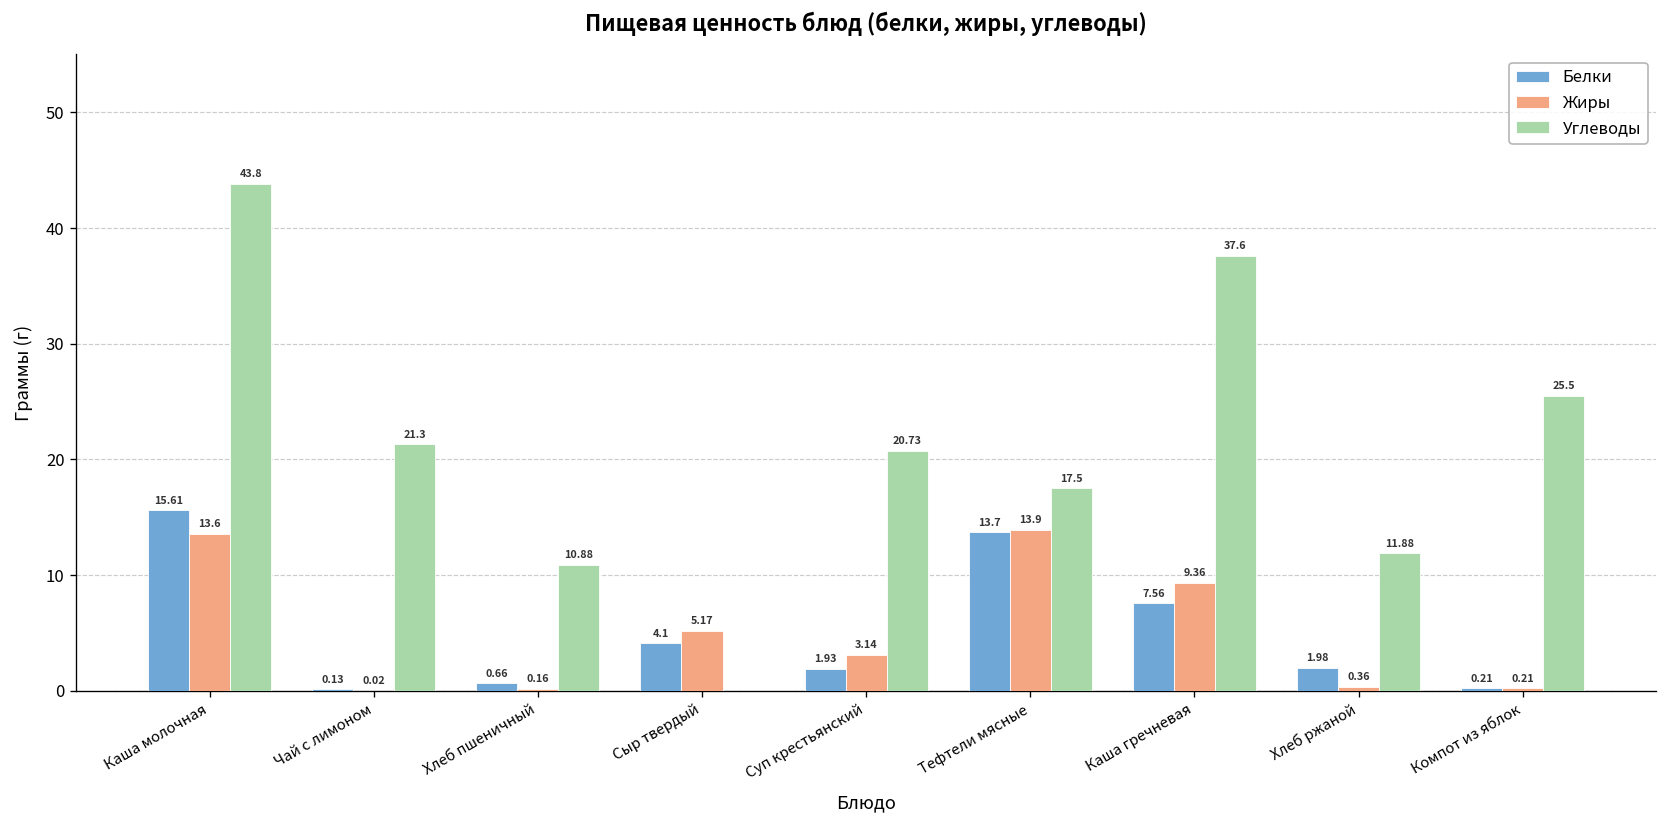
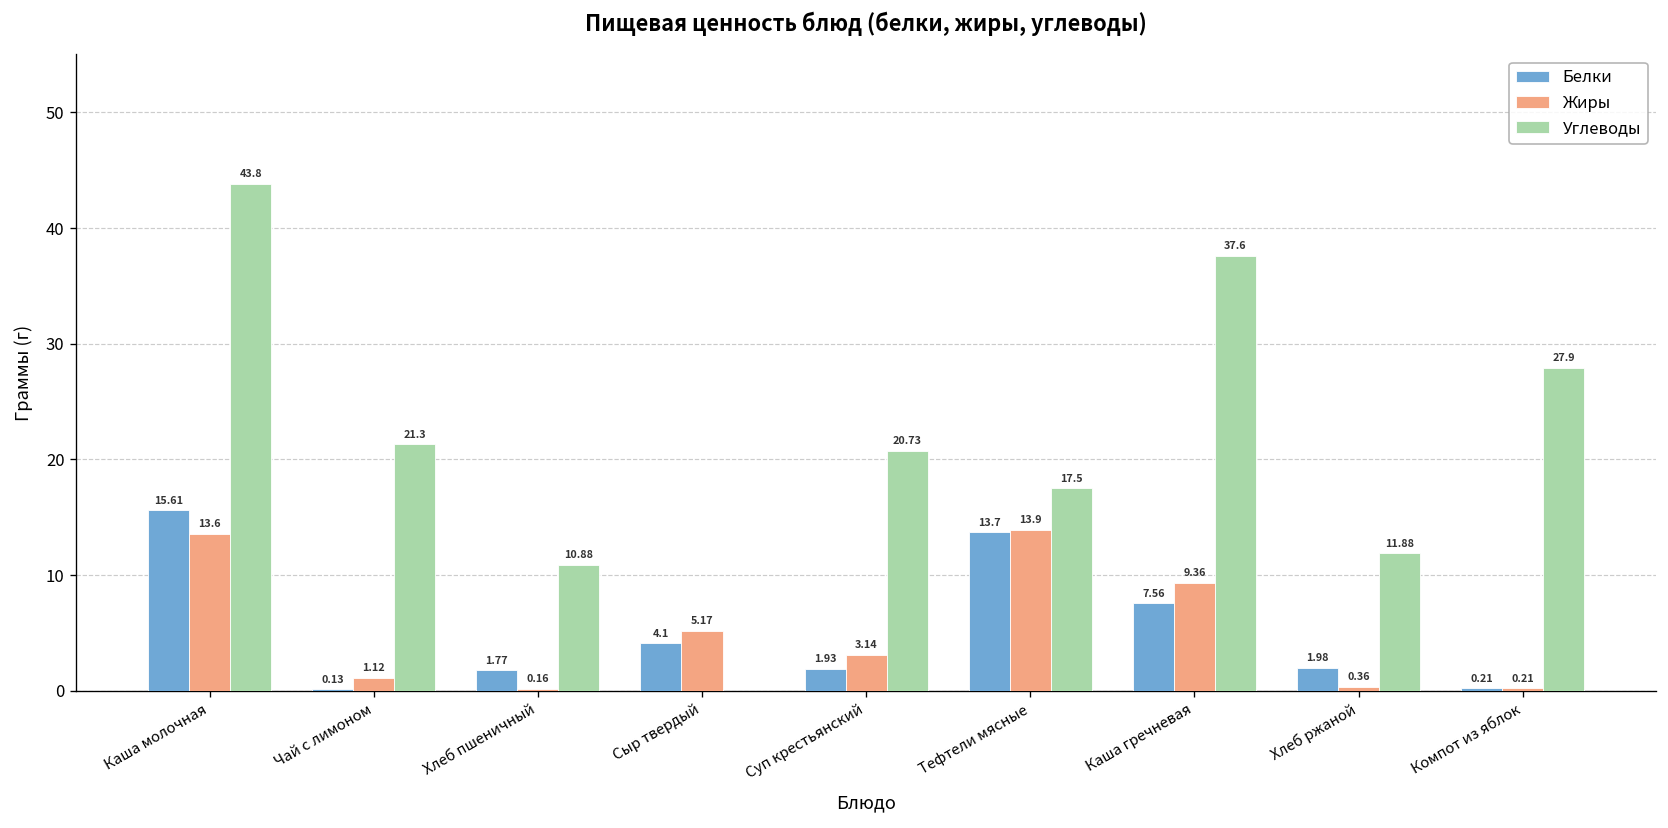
  {
    "Белки": {
      "Каша молочная": 15.61,
      "Чай с лимоном": 0.13,
-     "Хлеб пшеничный": 0.66,
+     "Хлеб пшеничный": 1.77,
      "Сыр твердый": 4.1,
      "Суп крестьянский": 1.93,
      "Тефтели мясные": 13.7,
      "Каша гречневая": 7.56,
      "Хлеб ржаной": 1.98,
      "Компот из яблок": 0.21
    },
    "Жиры": {
      "Каша молочная": 13.6,
-     "Чай с лимоном": 0.02,
+     "Чай с лимоном": 1.12,
      "Хлеб пшеничный": 0.16,
      "Сыр твердый": 5.17,
      "Суп крестьянский": 3.14,
      "Тефтели мясные": 13.9,
      "Каша гречневая": 9.36,
      "Хлеб ржаной": 0.36,
      "Компот из яблок": 0.21
    },
    "Углеводы": {
      "Каша молочная": 43.8,
      "Чай с лимоном": 21.3,
      "Хлеб пшеничный": 10.88,
      "Суп крестьянский": 20.73,
      "Тефтели мясные": 17.5,
      "Каша гречневая": 37.6,
      "Хлеб ржаной": 11.88,
-     "Компот из яблок": 25.5
+     "Компот из яблок": 27.9
    }
  }
